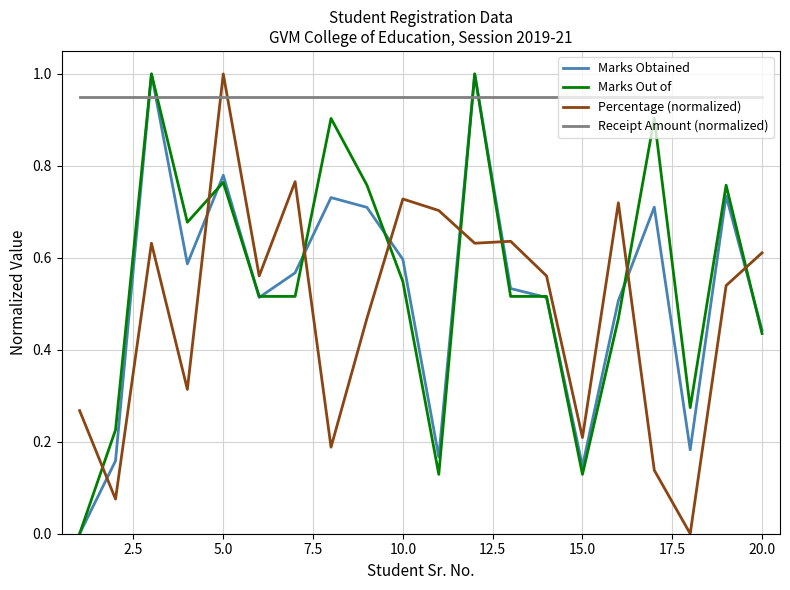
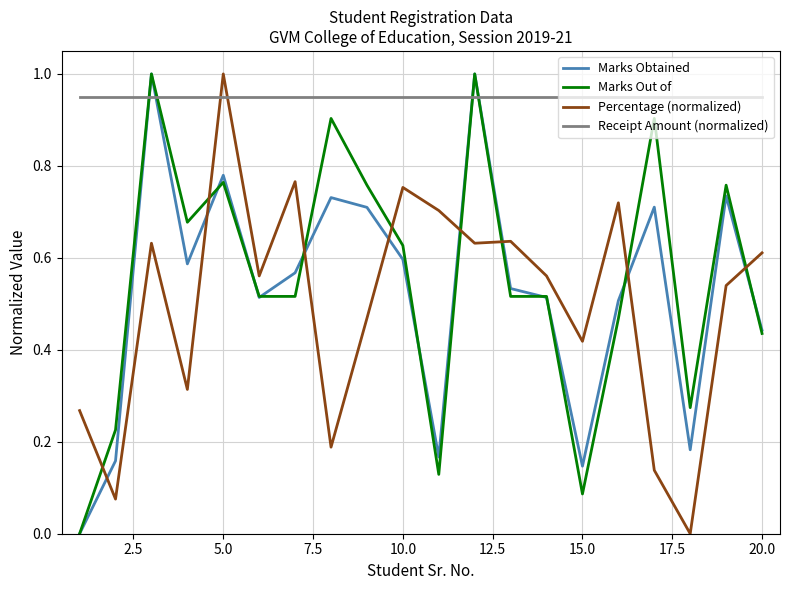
  {
    "Marks Obtained": {
      "5.0": 0.78,
      "10.0": 0.60,
      "15.0": 0.15,
      "20.0": 0.44
    },
    "Marks Out of": {
      "5.0": 0.76,
-     "10.0": 0.55,
-     "15.0": 0.13,
+     "10.0": 0.63,
+     "15.0": 0.09,
      "20.0": 0.44
    },
    "Percentage (normalized)": {
      "5.0": 1.00,
-     "10.0": 0.73,
-     "15.0": 0.21,
+     "10.0": 0.75,
+     "15.0": 0.42,
      "20.0": 0.61
    },
    "Receipt Amount (normalized)": {
      "5.0": 0.95,
      "10.0": 0.95
    }
  }
